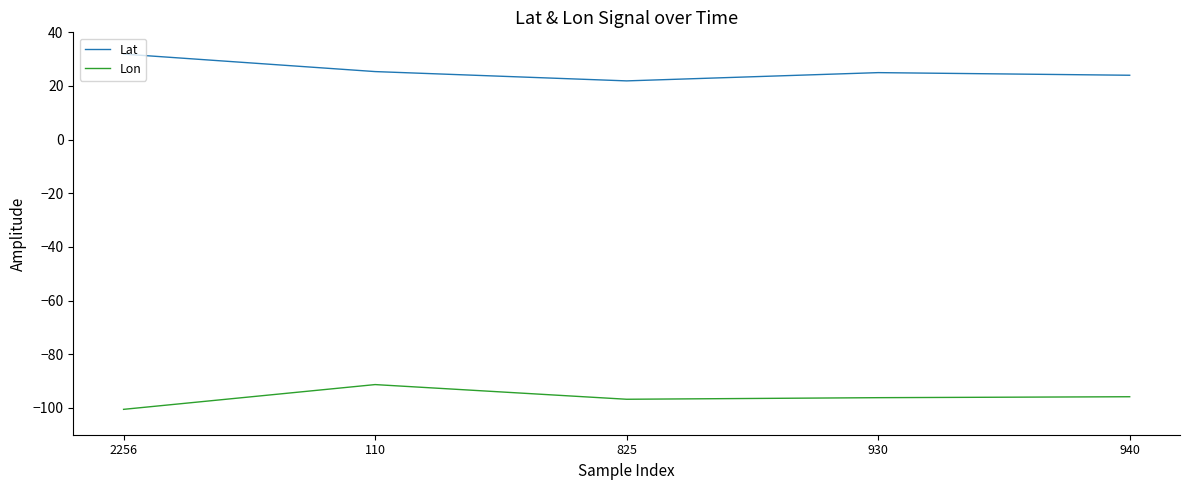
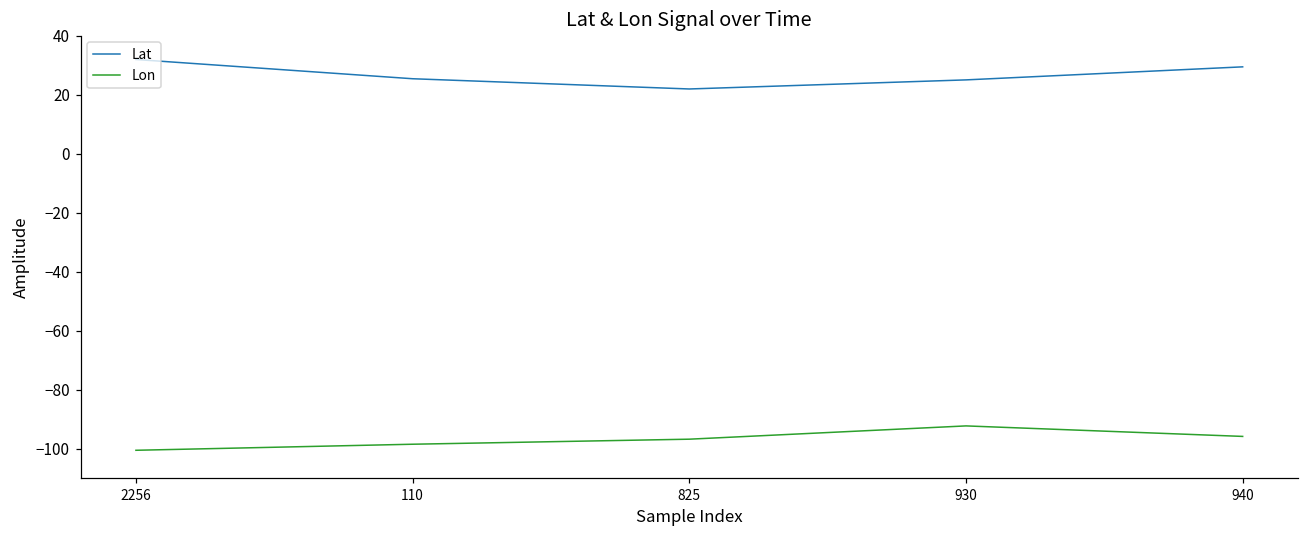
  {
    "Lat": {
      "110": 25,
      "825": 22,
      "930": 25,
-     "940": 24
+     "940": 29
    },
    "Lon": {
      "2256": -101,
-     "110": -91,
+     "110": -98,
      "825": -97,
-     "930": -96,
+     "930": -92,
      "940": -96
    }
  }
